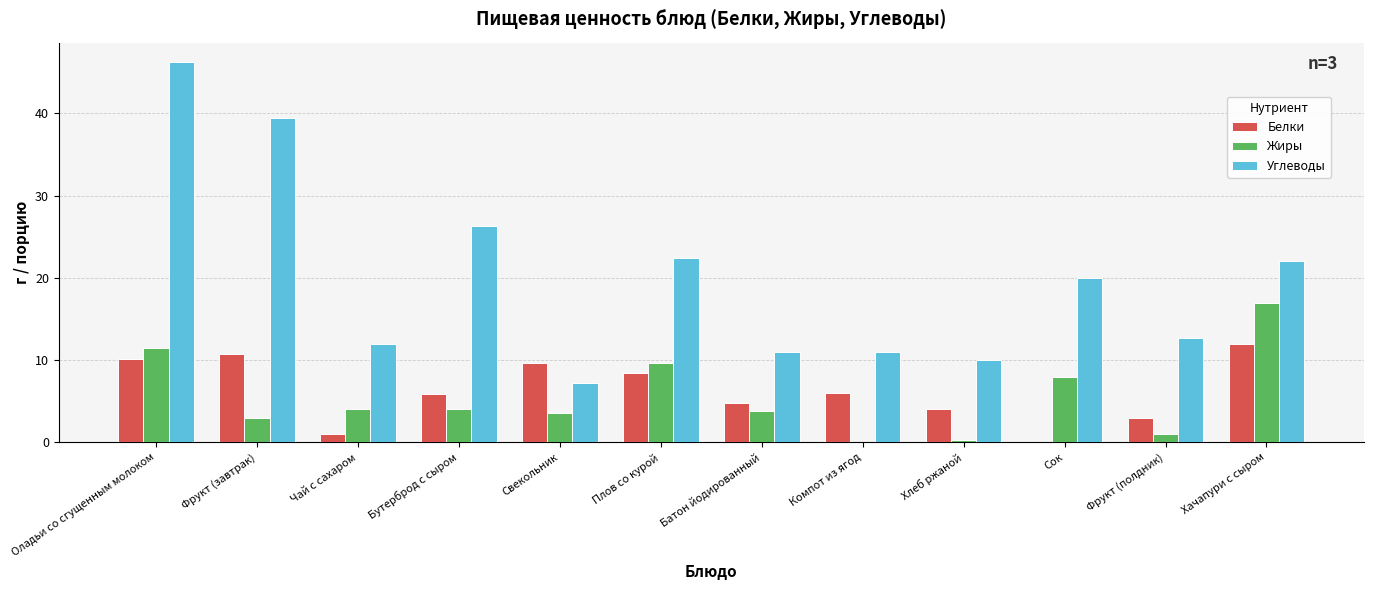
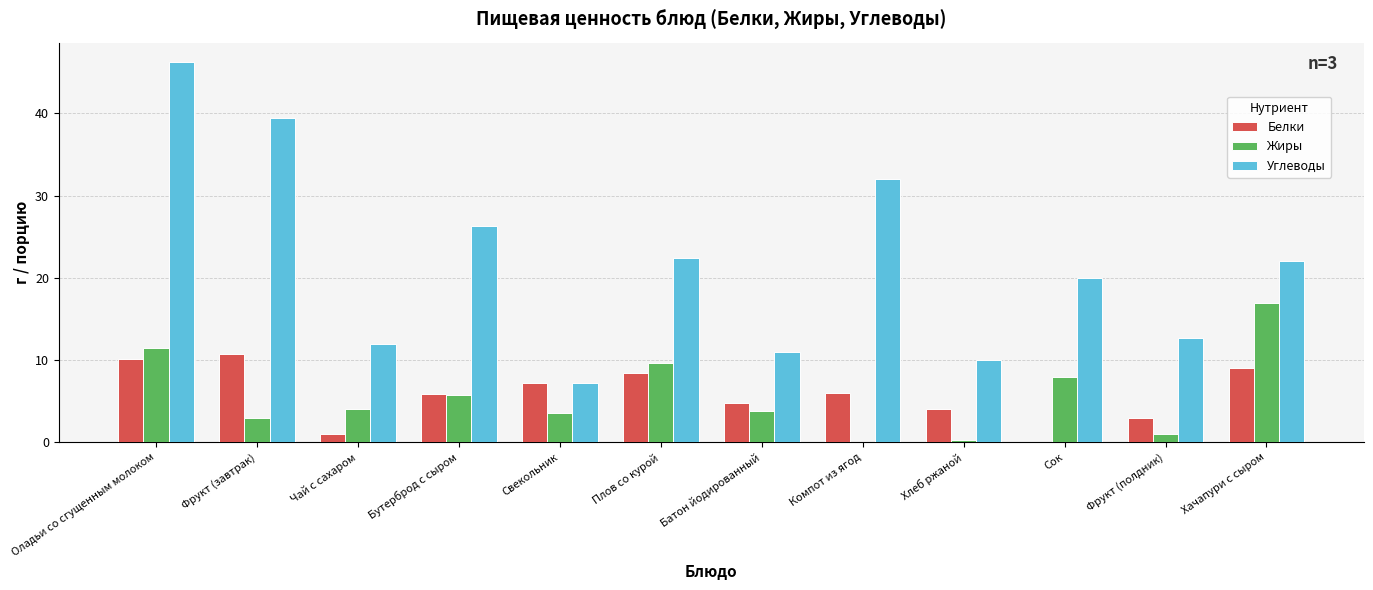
  {
    "Белки": {
      "Оладьи со сгущенным молоком": 10,
      "Фрукт (завтрак)": 11,
      "Чай с сахаром": 1,
      "Бутерброд с сыром": 6,
-     "Свекольник": 10,
+     "Свекольник": 7,
      "Плов со курой": 8,
      "Батон йодированный": 5,
      "Компот из ягод": 6,
      "Хлеб ржаной": 4,
      "Сок": 0,
      "Фрукт (полдник)": 3,
-     "Хачапури с сыром": 12
+     "Хачапури с сыром": 9
    },
    "Жиры": {
      "Оладьи со сгущенным молоком": 12,
      "Фрукт (завтрак)": 3,
      "Чай с сахаром": 4,
-     "Бутерброд с сыром": 4,
+     "Бутерброд с сыром": 6,
      "Свекольник": 4,
      "Плов со курой": 10,
      "Батон йодированный": 4,
      "Компот из ягод": 0,
      "Сок": 8,
      "Фрукт (полдник)": 1,
      "Хачапури с сыром": 17
    },
    "Углеводы": {
      "Оладьи со сгущенным молоком": 46,
      "Фрукт (завтрак)": 40,
      "Чай с сахаром": 12,
      "Бутерброд с сыром": 26,
      "Свекольник": 7,
      "Плов со курой": 22,
      "Батон йодированный": 11,
-     "Компот из ягод": 11,
+     "Компот из ягод": 32,
      "Хлеб ржаной": 10,
      "Сок": 20,
      "Фрукт (полдник)": 13,
      "Хачапури с сыром": 22
    }
  }
